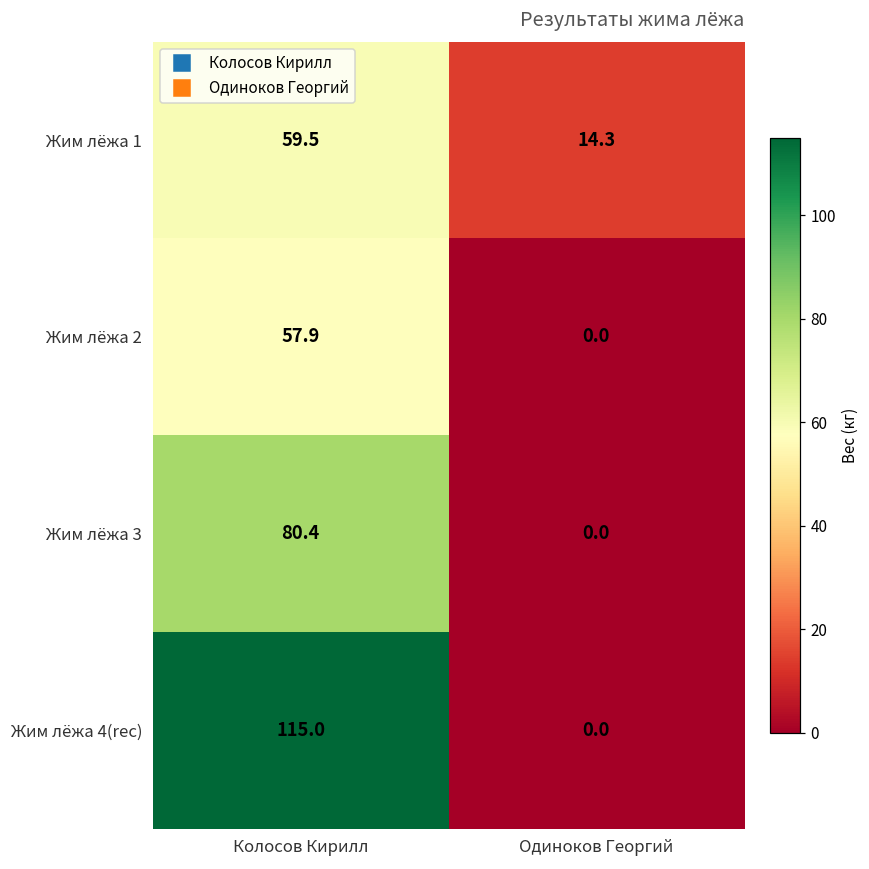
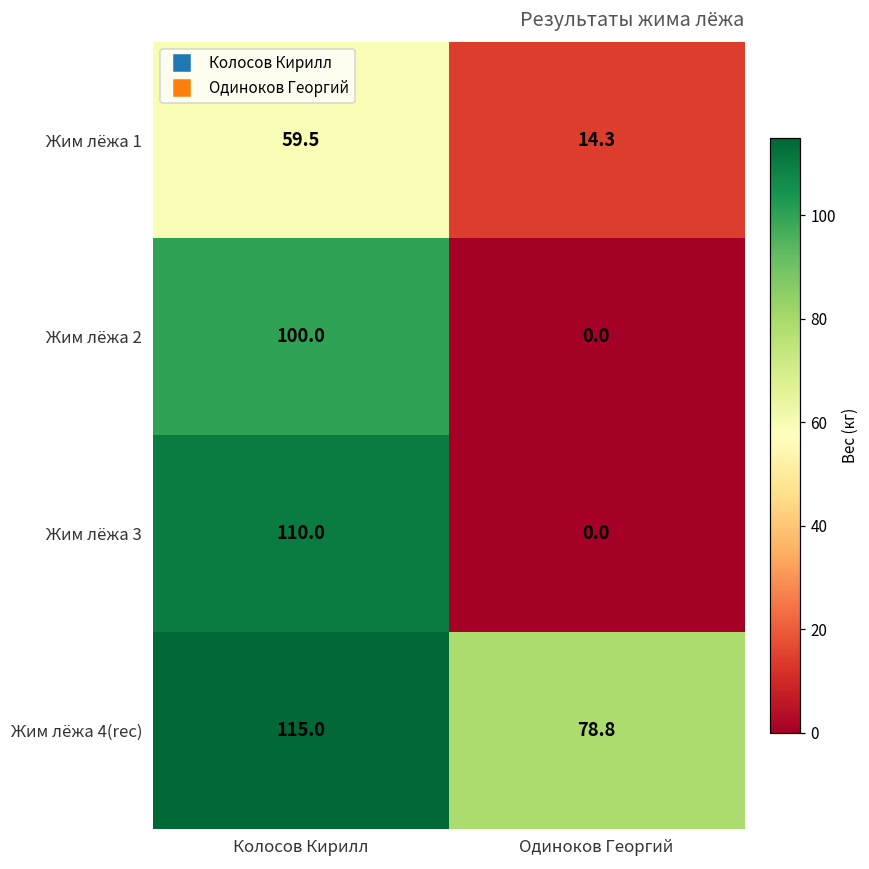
  {
    "Жим лёжа 1": {
      "Колосов Кирилл": 59.5,
      "Одиноков Георгий": 14.3
    },
    "Жим лёжа 2": {
-     "Колосов Кирилл": 57.9,
+     "Колосов Кирилл": 100.0,
      "Одиноков Георгий": 0.0
    },
    "Жим лёжа 3": {
-     "Колосов Кирилл": 80.4,
+     "Колосов Кирилл": 110.0,
      "Одиноков Георгий": 0.0
    },
    "Жим лёжа 4(rec)": {
      "Колосов Кирилл": 115.0,
-     "Одиноков Георгий": 0.0
+     "Одиноков Георгий": 78.8
    }
  }
